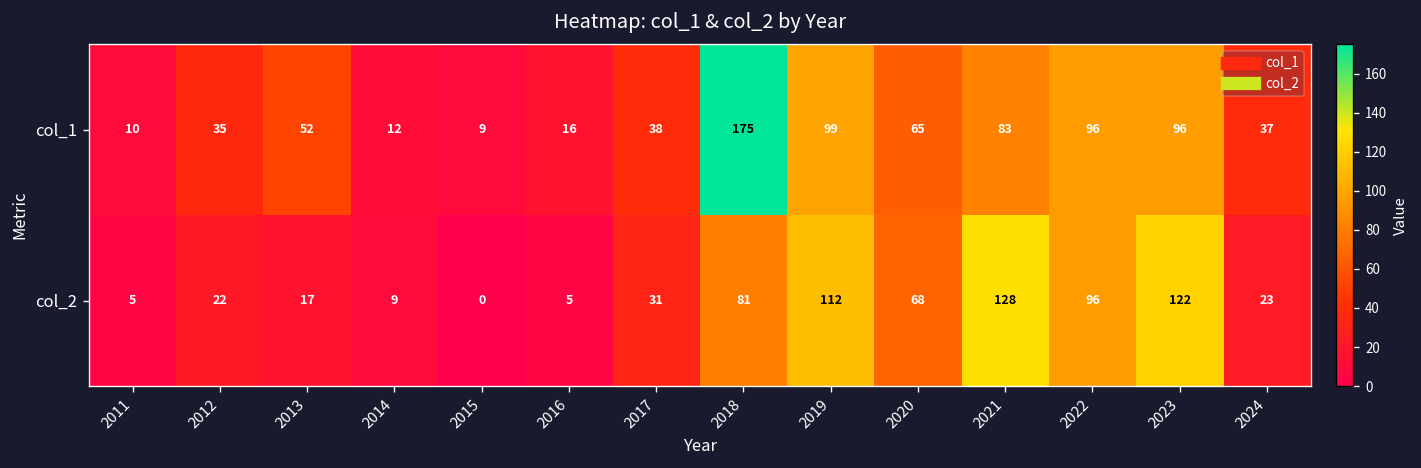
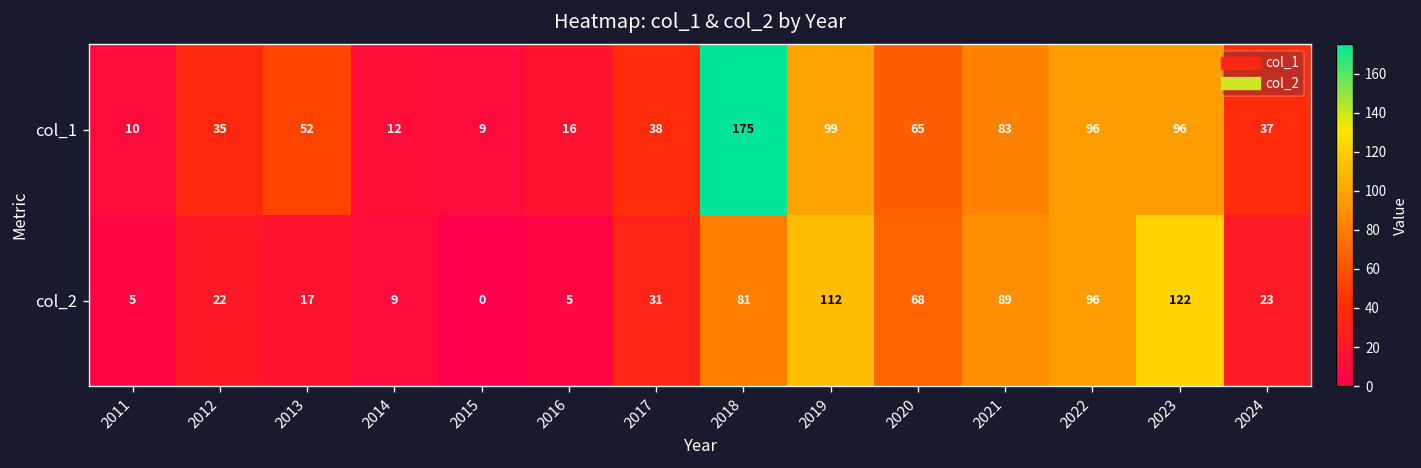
  {
    "col_1": {
      "2011": 10,
      "2012": 35,
      "2013": 52,
      "2014": 12,
      "2015": 9,
      "2016": 16,
      "2017": 38,
      "2018": 175,
      "2019": 99,
      "2020": 65,
      "2021": 83,
      "2022": 96,
      "2023": 96,
      "2024": 37
    },
    "col_2": {
      "2011": 5,
      "2012": 22,
      "2013": 17,
      "2014": 9,
      "2015": 0,
      "2016": 5,
      "2017": 31,
      "2018": 81,
      "2019": 112,
      "2020": 68,
-     "2021": 128,
+     "2021": 89,
      "2022": 96,
      "2023": 122,
      "2024": 23
    }
  }
